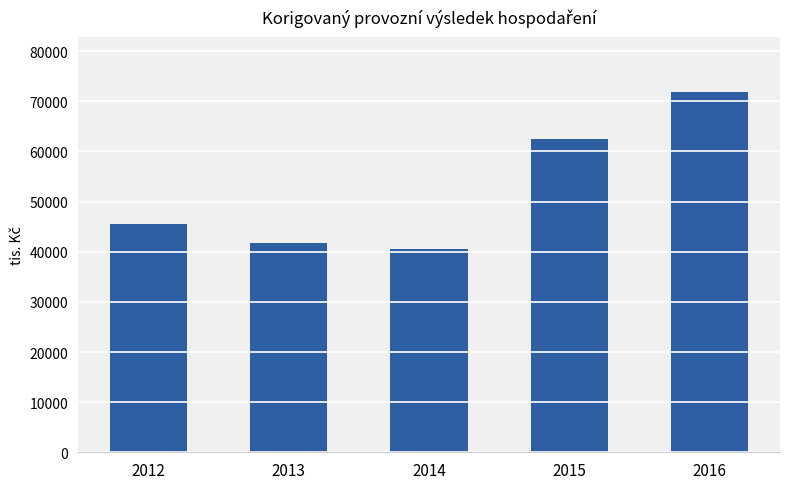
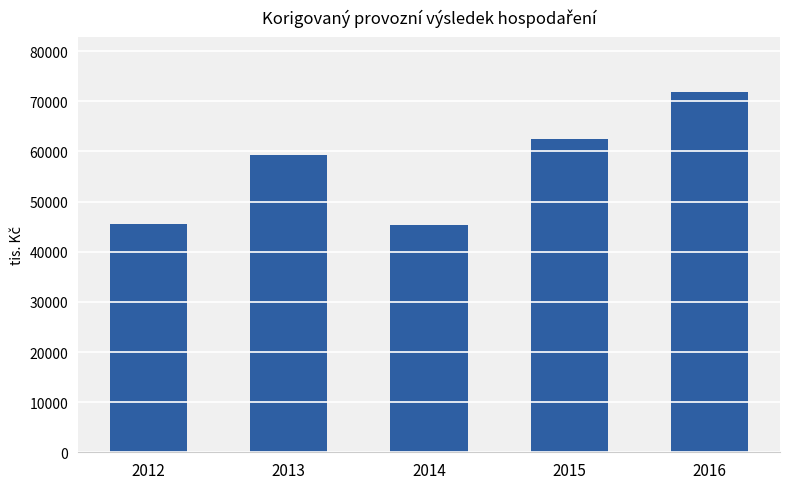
  {
    "2012": 45000,
-   "2013": 42000,
-   "2014": 41000,
+   "2013": 59000,
+   "2014": 45000,
    "2015": 62000,
    "2016": 72000
  }
